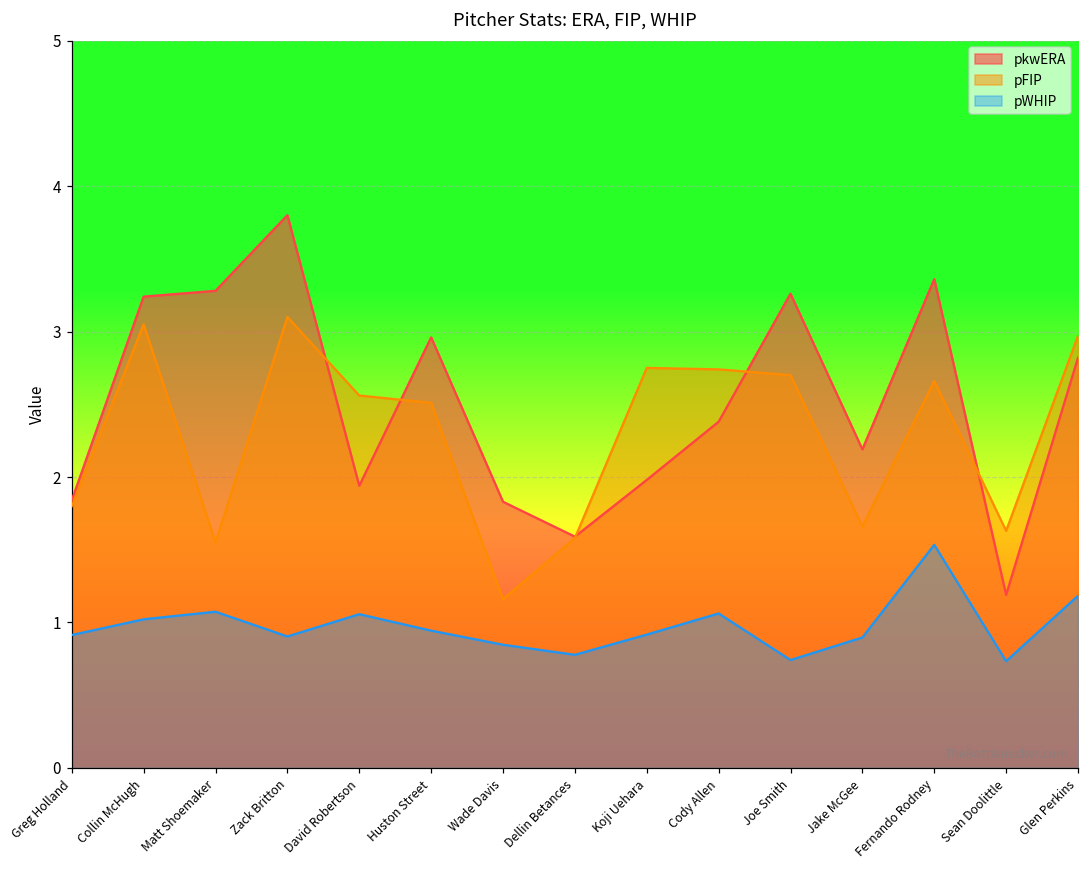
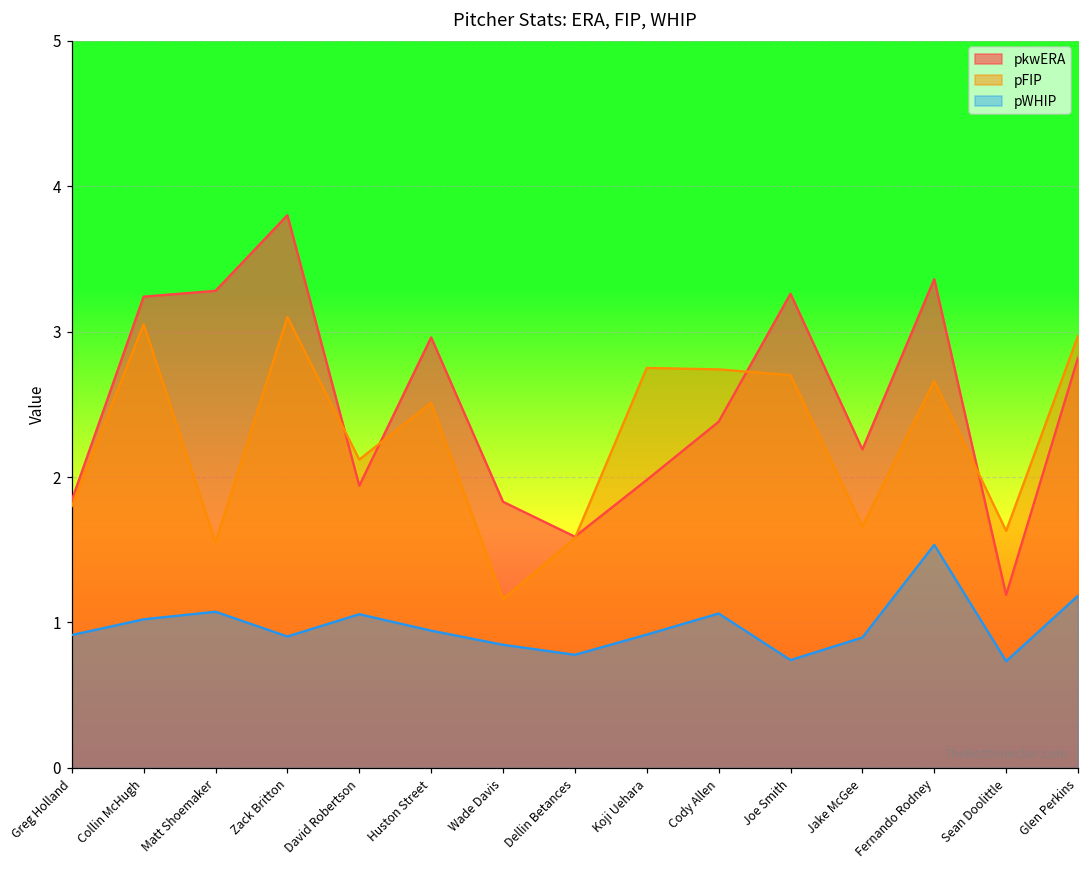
  {
    "pkwERA": {
      "Greg Holland": 1.84,
      "Collin McHugh": 3.24,
      "Matt Shoemaker": 3.28,
      "Zack Britton": 3.80,
      "David Robertson": 1.94,
      "Huston Street": 2.96,
      "Wade Davis": 1.83,
      "Koji Uehara": 1.98,
      "Cody Allen": 2.38,
      "Joe Smith": 3.26,
      "Jake McGee": 2.19,
      "Fernando Rodney": 3.36,
      "Sean Doolittle": 1.19,
      "Glen Perkins": 2.82
    },
    "pFIP": {
      "Greg Holland": 1.80,
      "Collin McHugh": 3.05,
      "Matt Shoemaker": 1.55,
      "Zack Britton": 3.10,
-     "David Robertson": 2.56,
+     "David Robertson": 2.12,
      "Huston Street": 2.51,
      "Wade Davis": 1.16,
      "Koji Uehara": 2.75,
      "Cody Allen": 2.74,
      "Joe Smith": 2.70,
      "Jake McGee": 1.66,
      "Fernando Rodney": 2.66,
      "Sean Doolittle": 1.63,
      "Glen Perkins": 2.97
    },
    "pWHIP": {
      "Greg Holland": 0.91,
      "Collin McHugh": 1.02,
      "Matt Shoemaker": 1.07,
      "Zack Britton": 0.90,
      "David Robertson": 1.06,
      "Huston Street": 0.94,
      "Wade Davis": 0.85,
      "Dellin Betances": 0.78,
      "Koji Uehara": 0.92,
      "Cody Allen": 1.06,
      "Joe Smith": 0.74,
      "Jake McGee": 0.90,
      "Fernando Rodney": 1.53,
      "Sean Doolittle": 0.73,
      "Glen Perkins": 1.18
    }
  }
